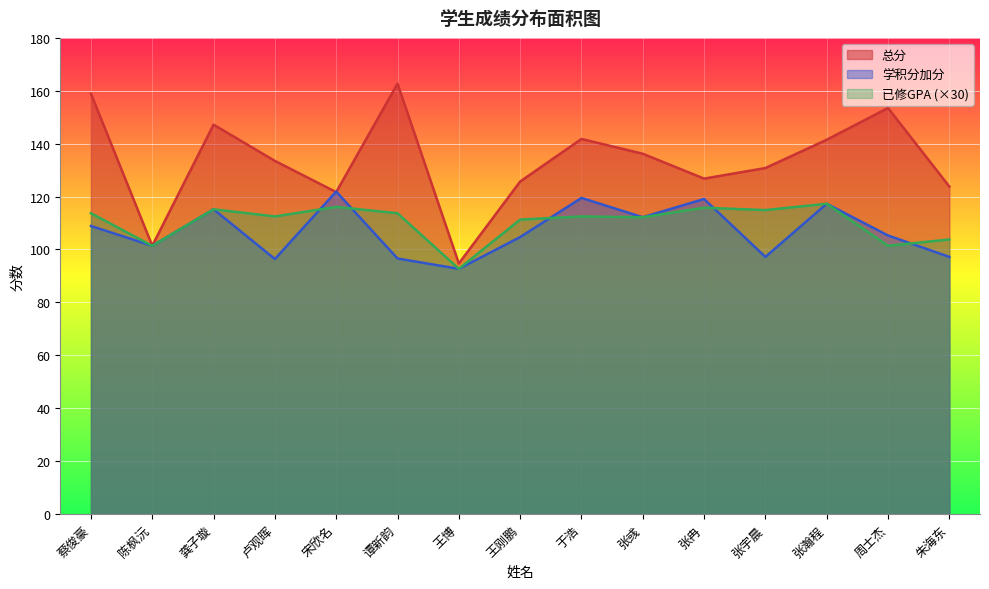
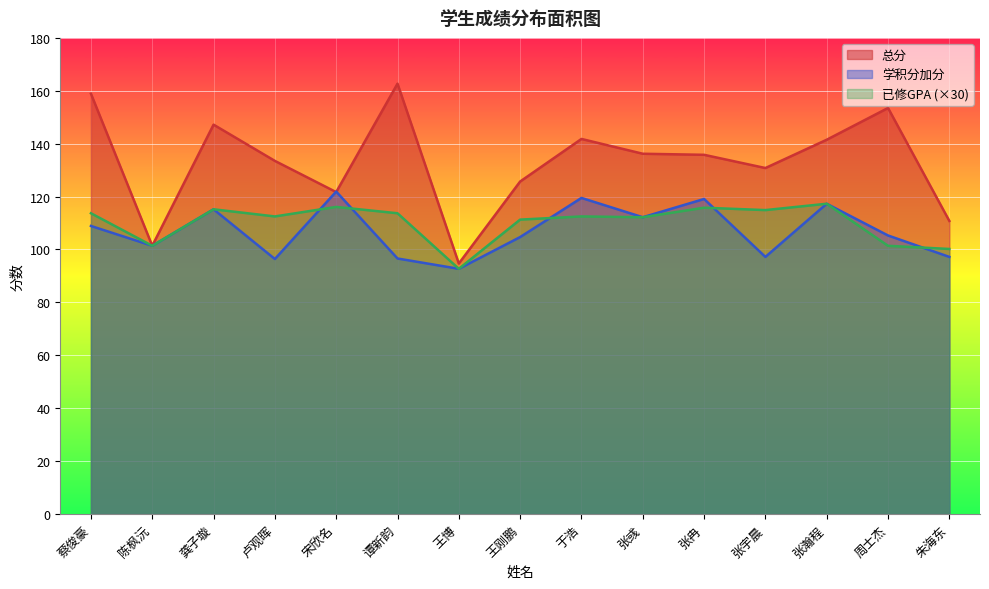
  {
    "总分": {
      "蔡俊豪": 159,
      "龚子璇": 147,
      "卢观晖": 134,
      "谭新韵": 163,
      "王博": 95,
      "王刚鹏": 126,
      "于浩": 142,
      "张彧": 136,
-     "张冉": 127,
+     "张冉": 136,
      "张宇晨": 131,
      "张瀚程": 142,
      "周士杰": 154,
-     "朱海东": 124
+     "朱海东": 111
    },
    "学积分加分": {
      "蔡俊豪": 109,
      "卢观晖": 96,
      "谭新韵": 97,
      "王刚鹏": 105,
      "于浩": 120,
      "张冉": 119,
      "张宇晨": 97,
      "周士杰": 105,
      "朱海东": 97
    },
    "已修GPA (×30)": {
      "蔡俊豪": 114,
      "卢观晖": 113,
      "宋欣名": 116,
      "谭新韵": 114,
      "王刚鹏": 111,
      "于浩": 113,
      "张冉": 116,
      "张宇晨": 115,
      "周士杰": 101,
-     "朱海东": 104
+     "朱海东": 100
    }
  }
